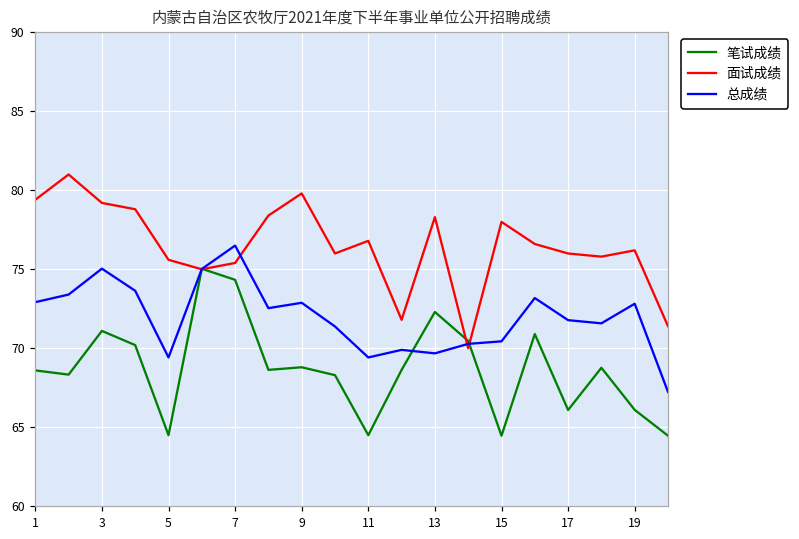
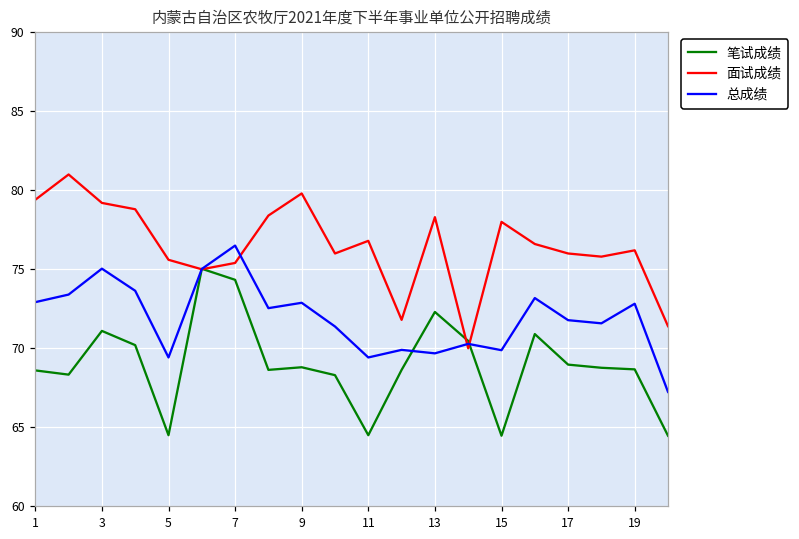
  {
    "笔试成绩": {
      "1": 68.6,
      "3": 71.1,
      "5": 64.5,
      "7": 74.3,
      "9": 68.8,
      "11": 64.5,
      "13": 72.3,
      "15": 64.5,
-     "17": 66.1,
-     "19": 66.1
+     "17": 69.0,
+     "19": 68.7
    },
    "面试成绩": {
      "1": 79.4,
      "3": 79.2,
      "5": 75.6,
      "7": 75.4,
      "9": 79.8,
      "11": 76.8,
      "13": 78.3,
      "15": 78.0,
      "17": 76.0,
      "19": 76.2
    },
    "总成绩": {
      "1": 72.9,
      "3": 75.0,
      "5": 69.4,
      "7": 76.5,
      "9": 72.9,
      "11": 69.4,
      "13": 69.7,
-     "15": 70.4,
+     "15": 69.9,
      "17": 71.8,
      "19": 72.8
    }
  }
